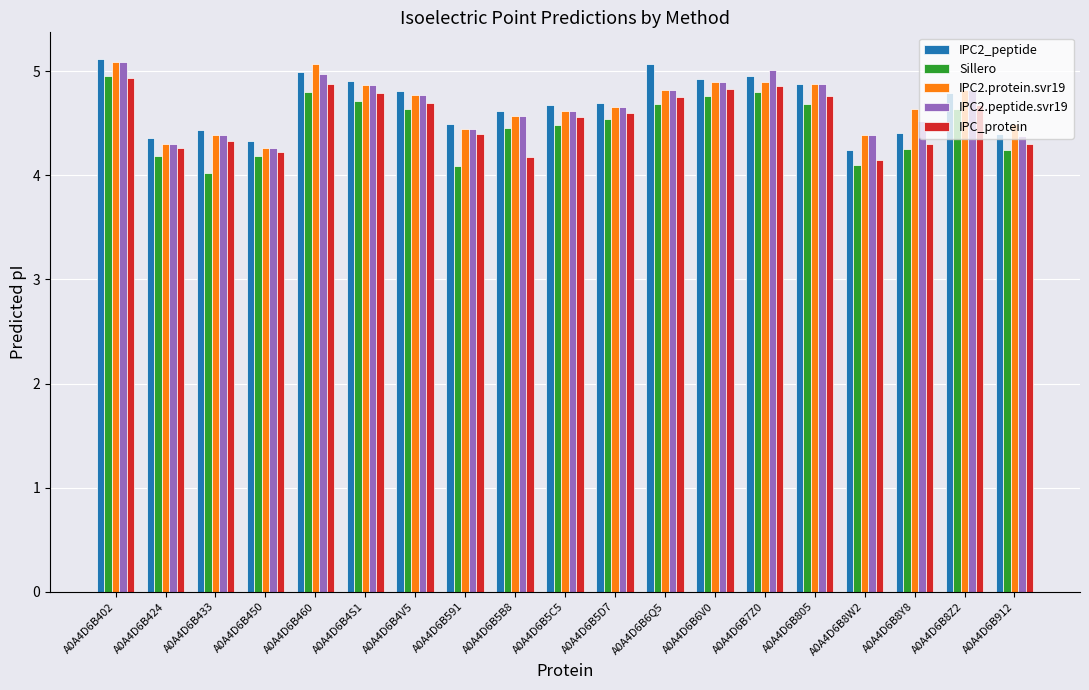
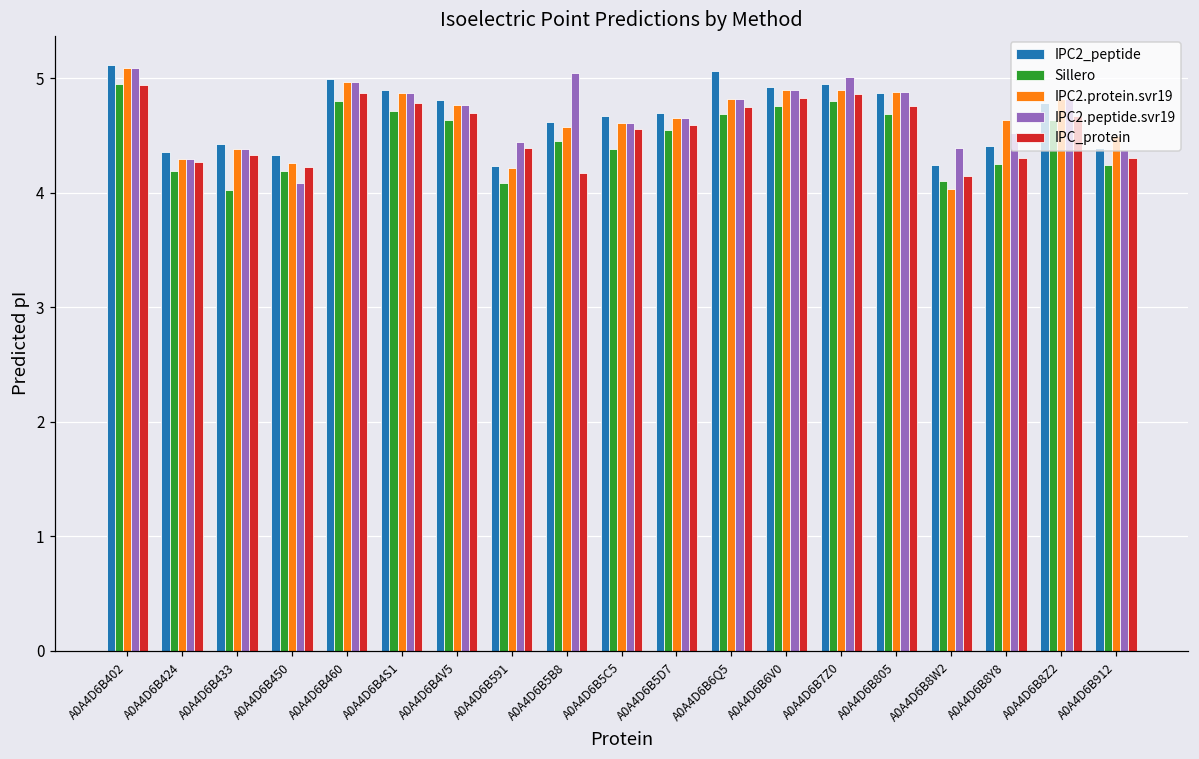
  {
    "IPC2_peptide": {
      "A0A4D6B402": 5.12,
      "A0A4D6B424": 4.36,
      "A0A4D6B433": 4.43,
      "A0A4D6B450": 4.33,
      "A0A4D6B460": 4.99,
      "A0A4D6B4S1": 4.90,
      "A0A4D6B4V5": 4.81,
-     "A0A4D6B591": 4.50,
+     "A0A4D6B591": 4.24,
      "A0A4D6B5B8": 4.62,
      "A0A4D6B5C5": 4.67,
      "A0A4D6B5D7": 4.70,
      "A0A4D6B6Q5": 5.07,
      "A0A4D6B6V0": 4.93,
      "A0A4D6B7Z0": 4.95,
      "A0A4D6B805": 4.88,
      "A0A4D6B8W2": 4.24,
      "A0A4D6B8Y8": 4.41
    },
    "Sillero": {
      "A0A4D6B402": 4.95,
      "A0A4D6B424": 4.19,
      "A0A4D6B433": 4.02,
      "A0A4D6B450": 4.19,
      "A0A4D6B460": 4.80,
      "A0A4D6B4S1": 4.71,
      "A0A4D6B4V5": 4.64,
      "A0A4D6B591": 4.09,
      "A0A4D6B5B8": 4.46,
-     "A0A4D6B5C5": 4.48,
+     "A0A4D6B5C5": 4.39,
      "A0A4D6B5D7": 4.55,
      "A0A4D6B6Q5": 4.69,
      "A0A4D6B6V0": 4.76,
      "A0A4D6B7Z0": 4.80,
      "A0A4D6B805": 4.69,
      "A0A4D6B8W2": 4.10,
      "A0A4D6B8Y8": 4.25,
      "A0A4D6B912": 4.24
    },
    "IPC2.protein.svr19": {
      "A0A4D6B402": 5.09,
      "A0A4D6B424": 4.30,
      "A0A4D6B433": 4.38,
      "A0A4D6B450": 4.26,
-     "A0A4D6B460": 5.07,
+     "A0A4D6B460": 4.97,
      "A0A4D6B4S1": 4.87,
      "A0A4D6B4V5": 4.77,
-     "A0A4D6B591": 4.45,
+     "A0A4D6B591": 4.22,
      "A0A4D6B5B8": 4.57,
      "A0A4D6B5C5": 4.61,
      "A0A4D6B5D7": 4.66,
      "A0A4D6B6Q5": 4.82,
      "A0A4D6B6V0": 4.90,
      "A0A4D6B7Z0": 4.90,
      "A0A4D6B805": 4.88,
-     "A0A4D6B8W2": 4.39,
+     "A0A4D6B8W2": 4.03,
      "A0A4D6B8Y8": 4.63
    },
    "IPC2.peptide.svr19": {
      "A0A4D6B402": 5.09,
      "A0A4D6B424": 4.30,
      "A0A4D6B433": 4.38,
-     "A0A4D6B450": 4.26,
+     "A0A4D6B450": 4.09,
      "A0A4D6B460": 4.97,
      "A0A4D6B4S1": 4.87,
      "A0A4D6B4V5": 4.77,
      "A0A4D6B591": 4.45,
-     "A0A4D6B5B8": 4.57,
+     "A0A4D6B5B8": 5.05,
      "A0A4D6B5C5": 4.61,
      "A0A4D6B5D7": 4.66,
      "A0A4D6B6Q5": 4.82,
      "A0A4D6B6V0": 4.90,
      "A0A4D6B7Z0": 5.01,
      "A0A4D6B805": 4.88,
      "A0A4D6B8W2": 4.39
    },
    "IPC_protein": {
      "A0A4D6B402": 4.94,
      "A0A4D6B424": 4.27,
      "A0A4D6B433": 4.33,
      "A0A4D6B450": 4.23,
      "A0A4D6B460": 4.88,
      "A0A4D6B4S1": 4.79,
      "A0A4D6B4V5": 4.70,
      "A0A4D6B591": 4.39,
      "A0A4D6B5B8": 4.17,
      "A0A4D6B5C5": 4.56,
      "A0A4D6B5D7": 4.60,
      "A0A4D6B6Q5": 4.75,
      "A0A4D6B6V0": 4.83,
      "A0A4D6B7Z0": 4.86,
      "A0A4D6B805": 4.76,
      "A0A4D6B8W2": 4.15,
      "A0A4D6B8Y8": 4.30,
      "A0A4D6B912": 4.30
    }
  }
